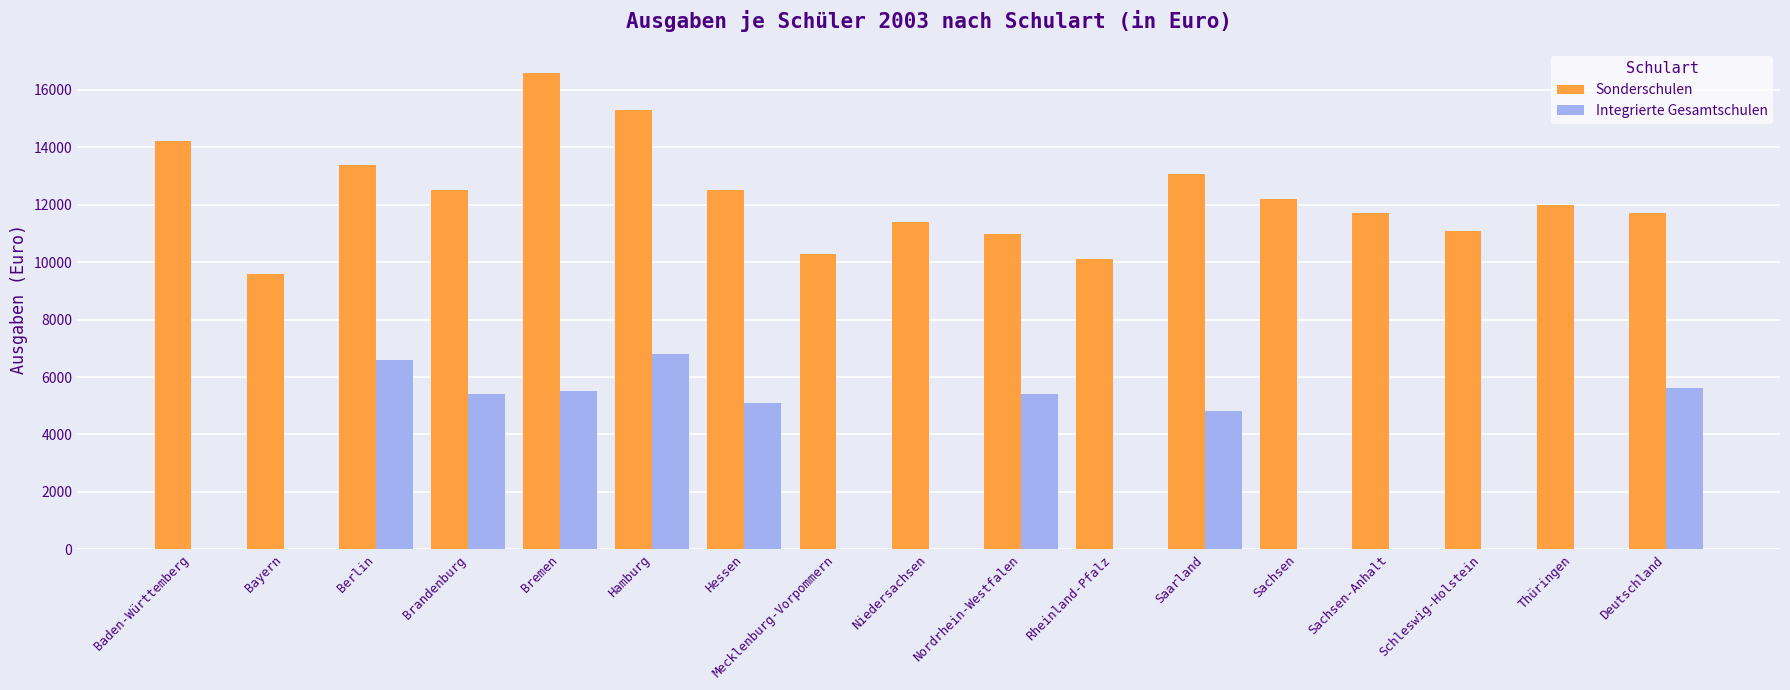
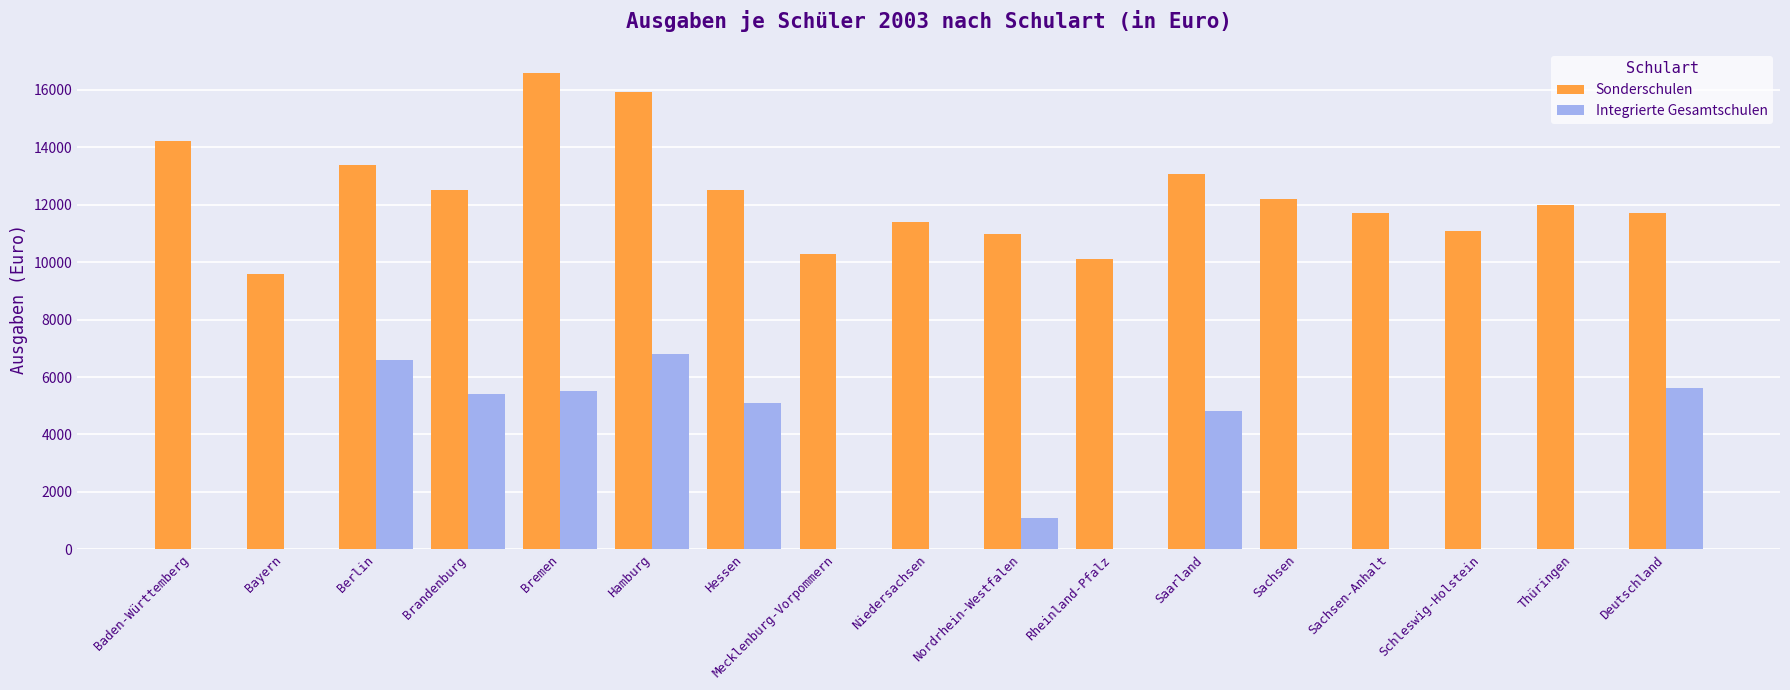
  {
    "Sonderschulen": {
      "Baden-Württemberg": 14200,
      "Bayern": 9600,
      "Berlin": 13400,
      "Brandenburg": 12500,
      "Bremen": 16600,
-     "Hamburg": 15300,
+     "Hamburg": 15900,
      "Hessen": 12500,
      "Mecklenburg-Vorpommern": 10300,
      "Niedersachsen": 11400,
      "Nordrhein-Westfalen": 11000,
      "Rheinland-Pfalz": 10100,
      "Saarland": 13100,
      "Sachsen": 12200,
      "Sachsen-Anhalt": 11700,
      "Schleswig-Holstein": 11100,
      "Thüringen": 12000,
      "Deutschland": 11700
    },
    "Integrierte Gesamtschulen": {
      "Baden-Württemberg": 0,
      "Bayern": 0,
      "Berlin": 6600,
      "Brandenburg": 5400,
      "Bremen": 5500,
      "Hamburg": 6800,
      "Hessen": 5100,
      "Mecklenburg-Vorpommern": 0,
      "Niedersachsen": 0,
-     "Nordrhein-Westfalen": 5400,
+     "Nordrhein-Westfalen": 1100,
      "Rheinland-Pfalz": 0,
      "Saarland": 4800,
      "Sachsen": 0,
      "Sachsen-Anhalt": 0,
      "Schleswig-Holstein": 0,
      "Thüringen": 0,
      "Deutschland": 5600
    }
  }
